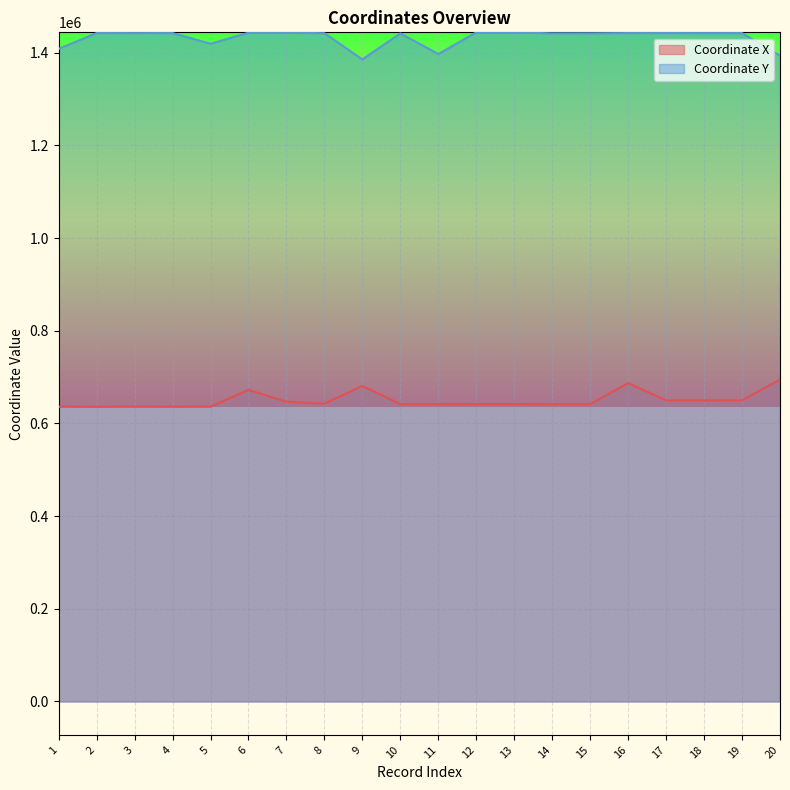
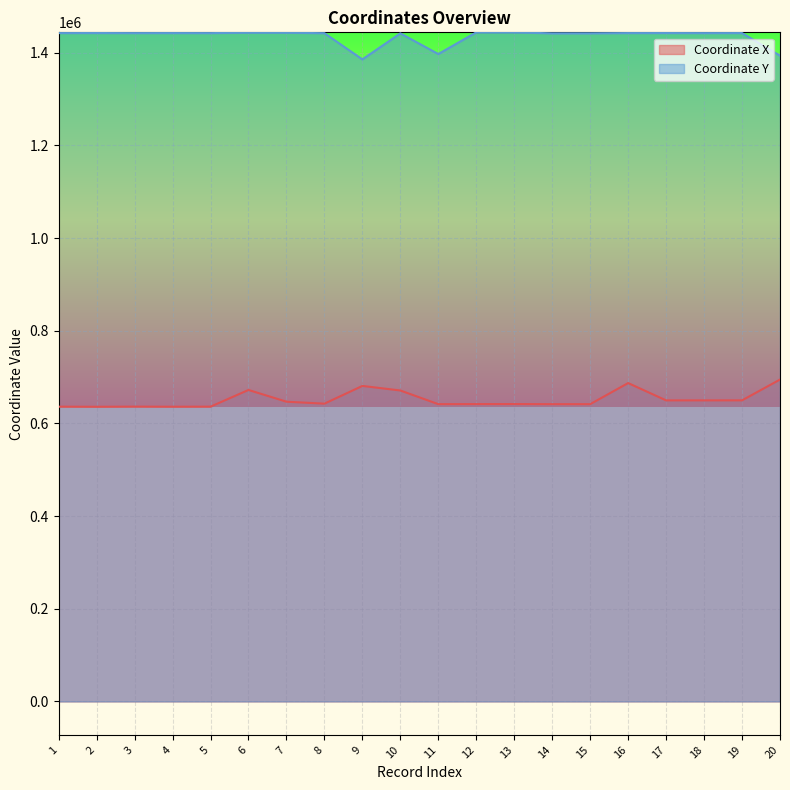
  {
    "Coordinate X": {
      "1": 640000,
      "2": 640000,
      "3": 640000,
      "4": 640000,
      "5": 640000,
      "6": 670000,
      "7": 650000,
      "8": 640000,
      "9": 680000,
-     "10": 640000,
+     "10": 670000,
      "11": 640000,
      "12": 640000,
      "13": 640000,
      "14": 640000,
      "15": 640000,
      "16": 690000,
      "17": 650000,
      "18": 650000,
      "19": 650000,
      "20": 690000
    },
    "Coordinate Y": {
-     "1": 1410000,
+     "1": 1440000,
      "2": 1440000,
      "3": 1440000,
      "4": 1440000,
-     "5": 1420000,
+     "5": 1440000,
      "6": 1440000,
      "7": 1440000,
      "8": 1440000,
      "9": 1390000,
      "10": 1440000,
      "11": 1400000,
      "12": 1440000,
      "13": 1440000,
      "14": 1440000,
      "15": 1440000,
      "16": 1440000,
      "17": 1440000,
      "18": 1440000,
      "19": 1440000,
      "20": 1390000
    }
  }
